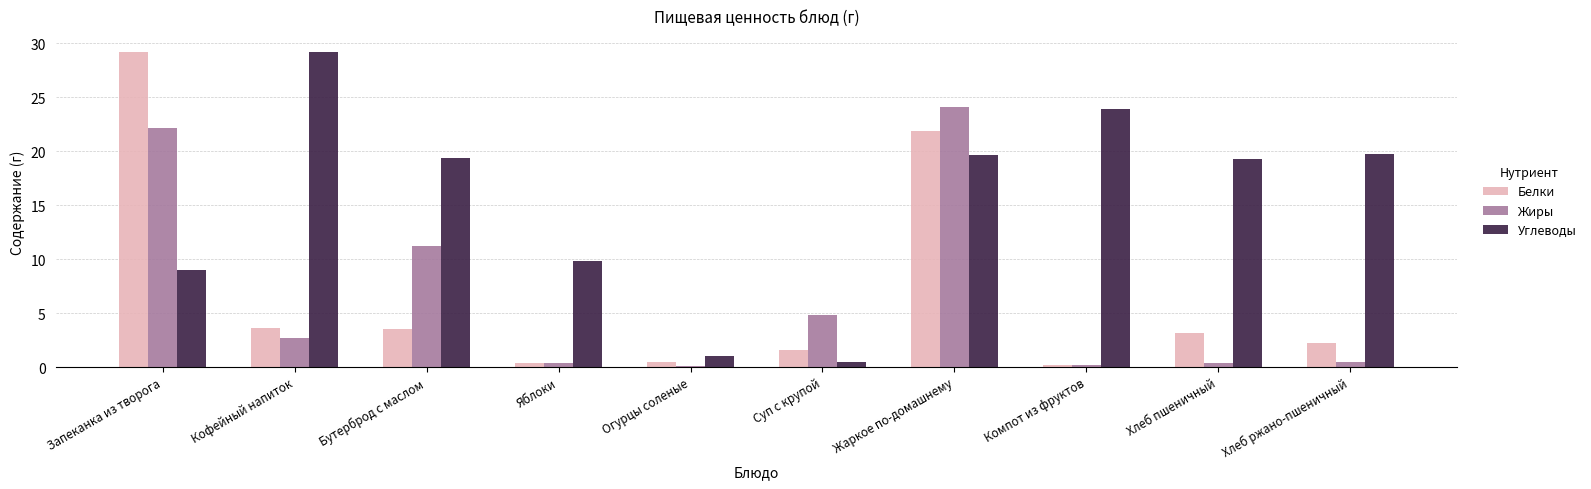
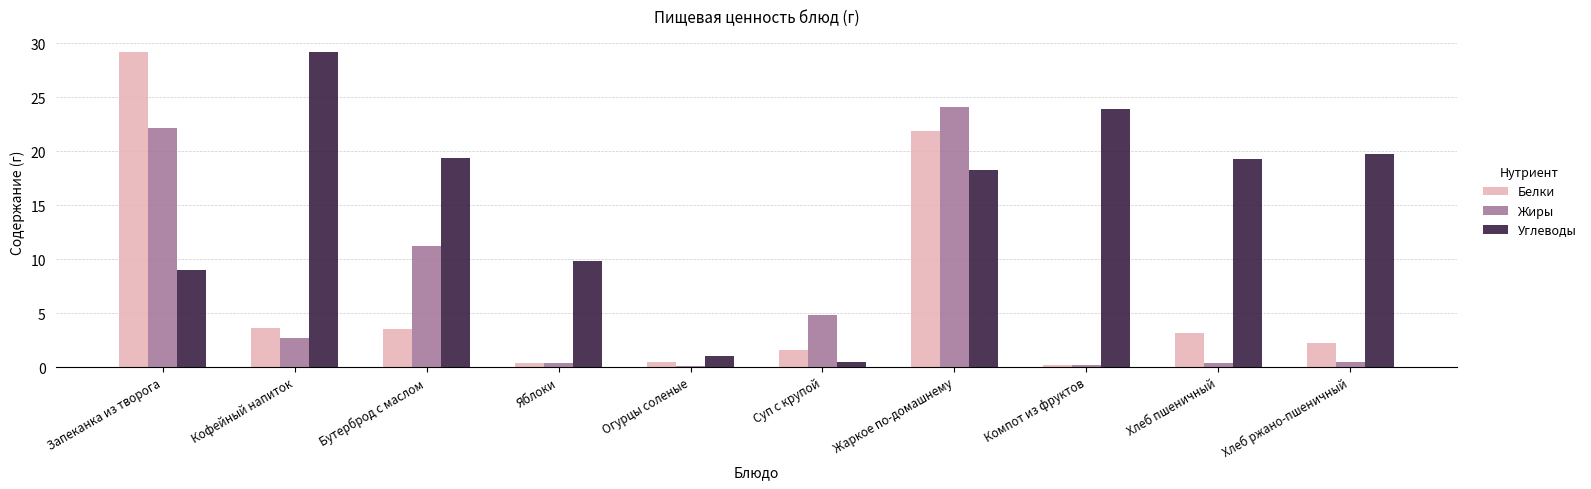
  {
    "Белки": {
      "Запеканка из творога": 29.2,
      "Кофейный напиток": 3.6,
      "Бутерброд с маслом": 3.5,
      "Яблоки": 0.4,
      "Огурцы соленые": 0.5,
      "Суп с крупой": 1.5,
      "Жаркое по-домашнему": 21.9,
      "Хлеб пшеничный": 3.2,
      "Хлеб ржано-пшеничный": 2.2
    },
    "Жиры": {
      "Запеканка из творога": 22.1,
      "Кофейный напиток": 2.7,
      "Бутерброд с маслом": 11.2,
      "Яблоки": 0.4,
      "Суп с крупой": 4.8,
      "Жаркое по-домашнему": 24.1,
      "Хлеб пшеничный": 0.4,
      "Хлеб ржано-пшеничный": 0.4
    },
    "Углеводы": {
      "Запеканка из творога": 9.0,
      "Кофейный напиток": 29.2,
      "Бутерброд с маслом": 19.3,
      "Яблоки": 9.8,
      "Огурцы соленые": 1.0,
      "Суп с крупой": 0.4,
-     "Жаркое по-домашнему": 19.6,
+     "Жаркое по-домашнему": 18.3,
      "Компот из фруктов": 23.9,
      "Хлеб пшеничный": 19.3,
      "Хлеб ржано-пшеничный": 19.8
    }
  }
